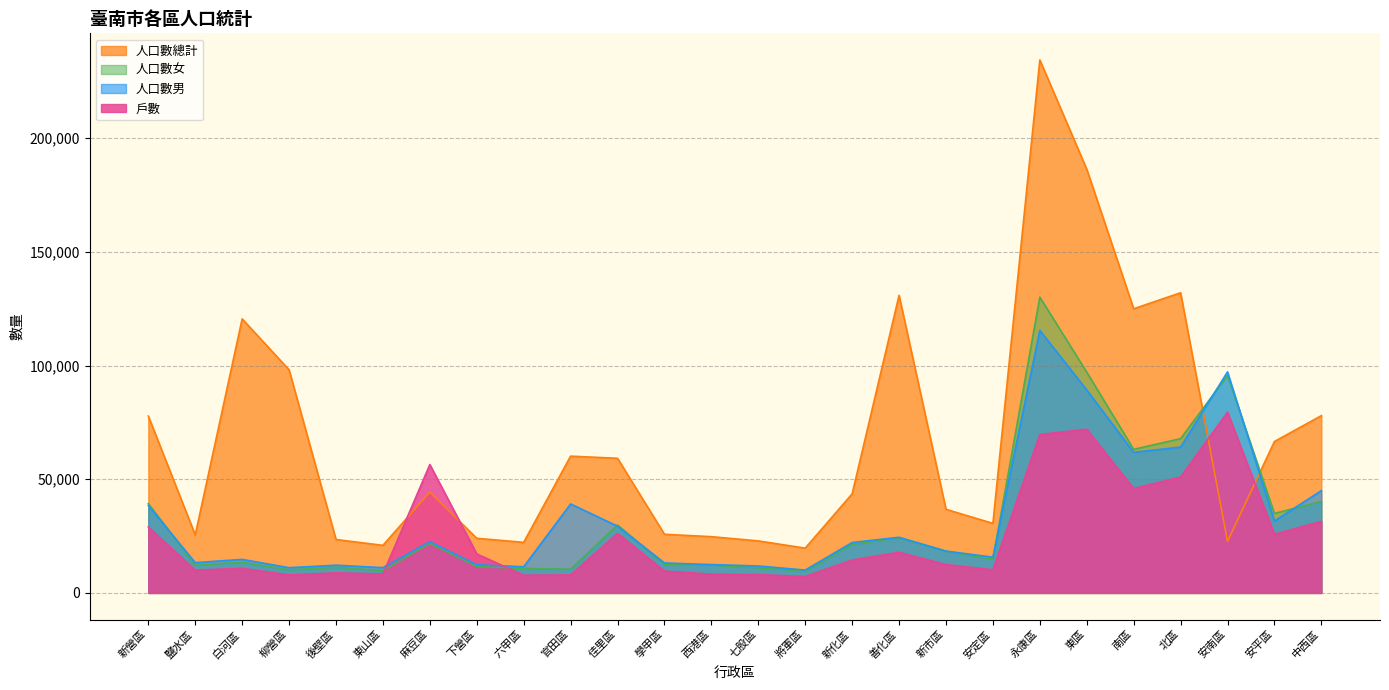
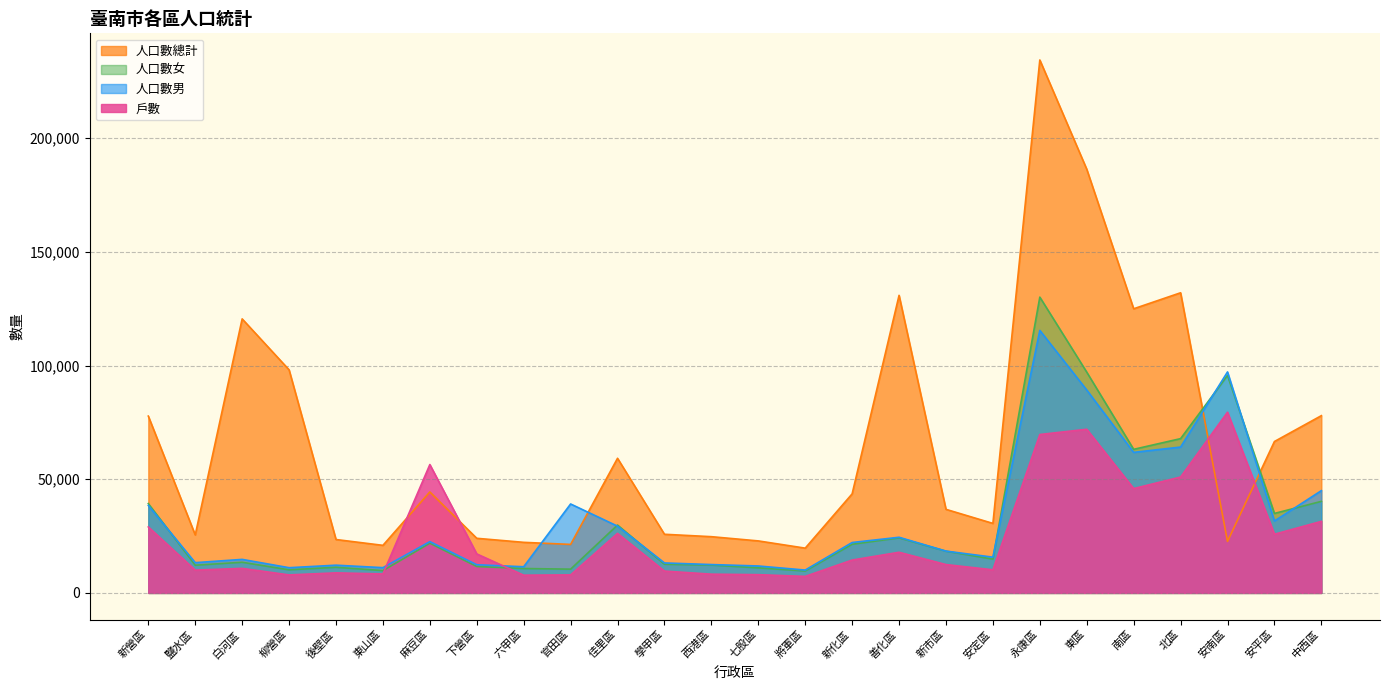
  {
    "人口數總計": {
      "新營區": "78,000",
      "鹽水區": "26,000",
      "白河區": "121,000",
      "柳營區": "98,000",
      "後壁區": "23,000",
      "東山區": "21,000",
      "麻豆區": "44,000",
      "下營區": "24,000",
      "六甲區": "22,000",
-     "官田區": "60,000",
+     "官田區": "21,000",
      "佳里區": "59,000",
      "學甲區": "26,000",
      "西港區": "25,000",
      "七股區": "23,000",
      "將軍區": "20,000",
      "新化區": "44,000",
      "善化區": "131,000",
      "新市區": "37,000",
      "安定區": "31,000",
      "永康區": "234,000",
      "東區": "186,000",
      "南區": "125,000",
      "北區": "132,000",
      "安南區": "23,000",
      "安平區": "67,000",
      "中西區": "78,000"
    },
    "人口數女": {
      "白河區": "13,000",
      "東山區": "10,000",
      "官田區": "10,000",
      "永康區": "130,000",
      "東區": "97,000",
      "南區": "63,000",
      "北區": "68,000",
      "安南區": "96,000",
      "安平區": "35,000",
      "中西區": "40,000"
    },
    "人口數男": {
      "白河區": "15,000",
      "東山區": "11,000",
      "官田區": "39,000",
      "永康區": "115,000",
      "東區": "89,000",
      "南區": "62,000",
      "北區": "64,000",
      "安南區": "97,000",
      "安平區": "32,000",
      "中西區": "45,000"
    },
    "戶數": {
      "新營區": "29,000",
      "鹽水區": "10,000",
      "白河區": "11,000",
      "柳營區": "8,000",
      "後壁區": "9,000",
      "東山區": "8,000",
      "麻豆區": "56,000",
      "下營區": "17,000",
      "六甲區": "8,000",
      "官田區": "8,000",
      "佳里區": "26,000",
      "學甲區": "10,000",
      "西港區": "8,000",
      "七股區": "8,000",
      "將軍區": "7,000",
      "新化區": "14,000",
      "善化區": "18,000",
      "新市區": "12,000",
      "安定區": "10,000",
      "永康區": "70,000",
      "東區": "72,000",
      "南區": "46,000",
      "北區": "51,000",
      "安南區": "80,000",
      "安平區": "26,000",
      "中西區": "31,000"
    }
  }
